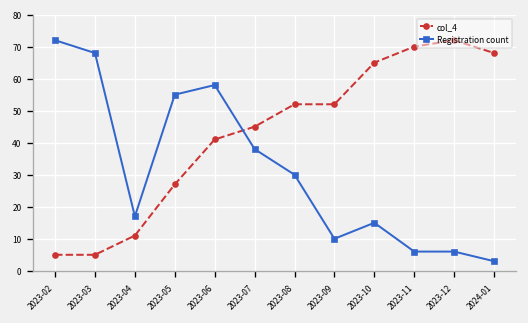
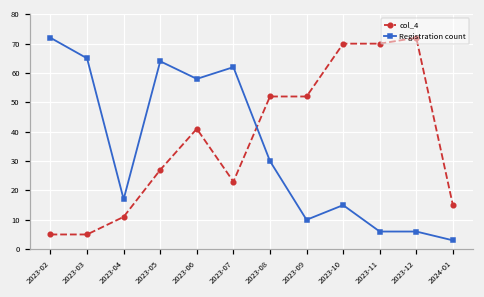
  {
    "col_4": {
      "2023-02": 5,
      "2023-03": 5,
      "2023-04": 11,
      "2023-05": 27,
      "2023-06": 41,
-     "2023-07": 45,
+     "2023-07": 23,
      "2023-08": 52,
      "2023-09": 52,
-     "2023-10": 65,
+     "2023-10": 70,
      "2023-11": 70,
-     "2024-01": 68
+     "2024-01": 15
    },
    "Registration count": {
      "2023-02": 72,
-     "2023-03": 68,
+     "2023-03": 65,
      "2023-04": 17,
-     "2023-05": 55,
+     "2023-05": 64,
      "2023-06": 58,
-     "2023-07": 38,
+     "2023-07": 62,
      "2023-08": 30,
      "2023-09": 10,
      "2023-10": 15,
      "2023-11": 6,
      "2023-12": 6,
      "2024-01": 3
    }
  }
